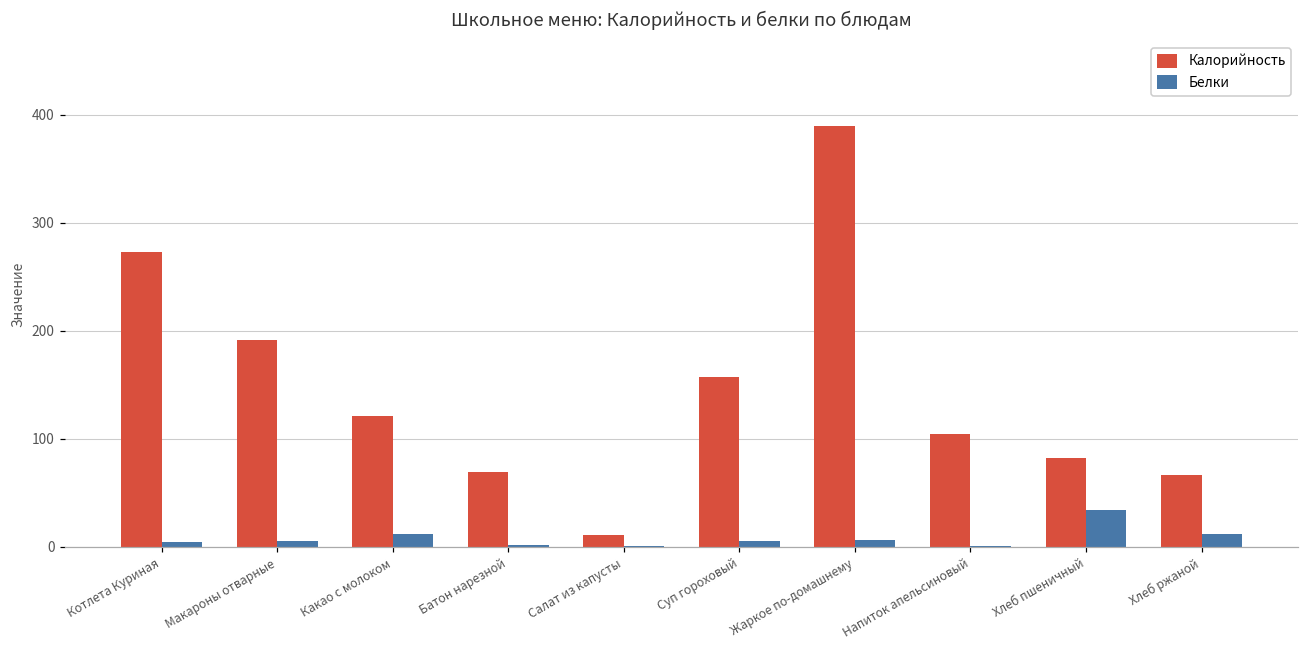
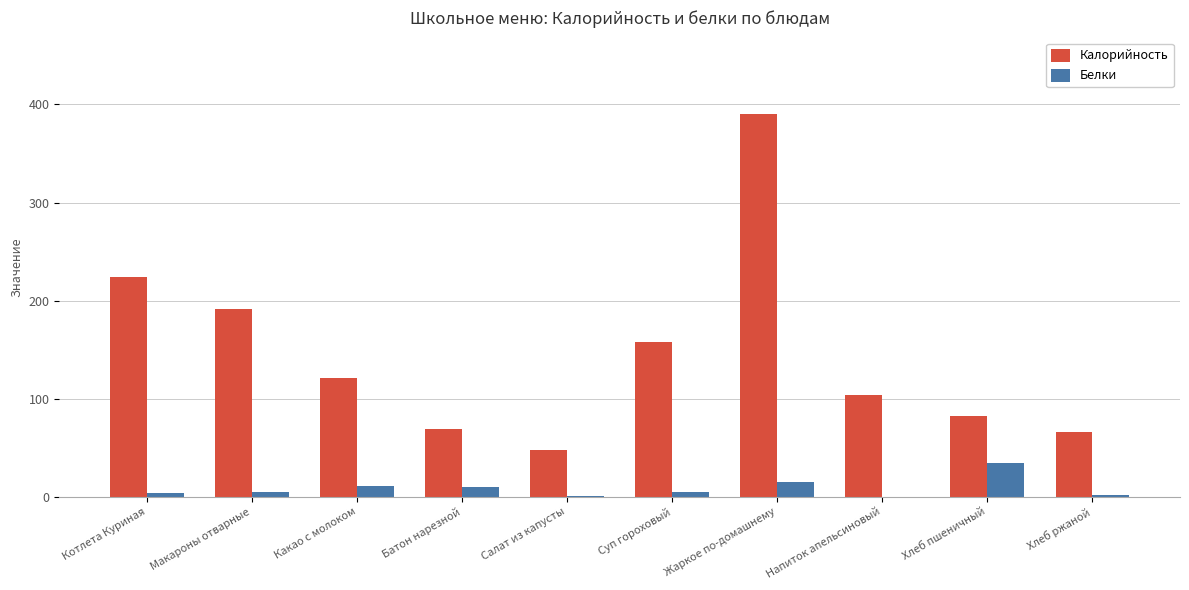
  {
    "Калорийность": {
-     "Котлета Куриная": 270,
+     "Котлета Куриная": 220,
      "Макароны отварные": 190,
      "Какао с молоком": 120,
      "Батон нарезной": 70,
-     "Салат из капусты": 10,
+     "Салат из капусты": 50,
      "Суп гороховый": 160,
      "Жаркое по-домашнему": 390,
      "Напиток апельсиновый": 100,
      "Хлеб пшеничный": 80,
      "Хлеб ржаной": 70
    },
    "Белки": {
      "Котлета Куриная": 0,
      "Макароны отварные": 10,
      "Какао с молоком": 10,
-     "Батон нарезной": 0,
+     "Батон нарезной": 10,
      "Суп гороховый": 10,
-     "Жаркое по-домашнему": 7,
+     "Жаркое по-домашнему": 15,
      "Хлеб пшеничный": 30,
-     "Хлеб ржаной": 10
+     "Хлеб ржаной": 0
    }
  }
